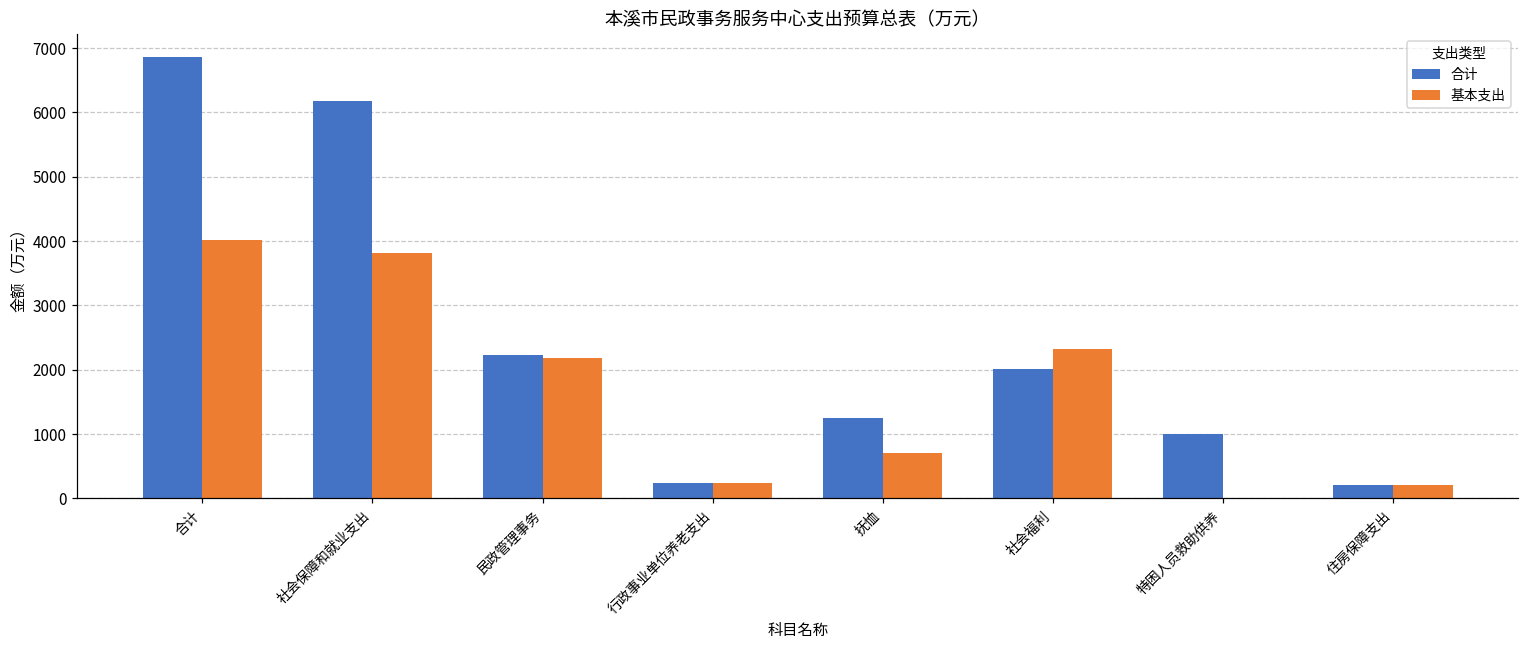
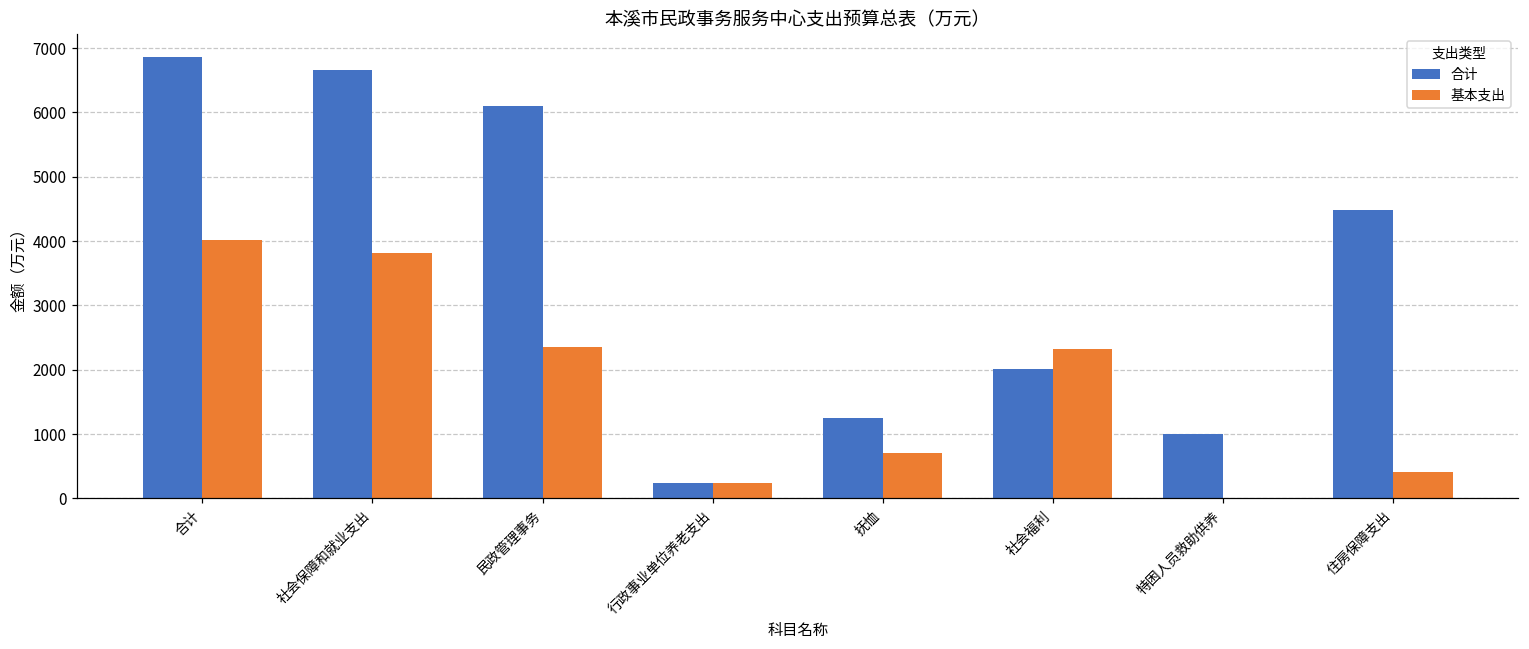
  {
    "合计": {
      "合计": 6900,
-     "社会保障和就业支出": 6200,
-     "民政管理事务": 2200,
+     "社会保障和就业支出": 6700,
+     "民政管理事务": 6100,
      "行政事业单位养老支出": 200,
      "抚恤": 1200,
      "社会福利": 2000,
      "特困人员救助供养": 1000,
-     "住房保障支出": 200
+     "住房保障支出": 4500
    },
    "基本支出": {
      "合计": 4000,
      "社会保障和就业支出": 3800,
-     "民政管理事务": 2200,
+     "民政管理事务": 2400,
      "行政事业单位养老支出": 200,
      "抚恤": 700,
      "社会福利": 2300,
      "特困人员救助供养": 0,
-     "住房保障支出": 200
+     "住房保障支出": 400
    }
  }
